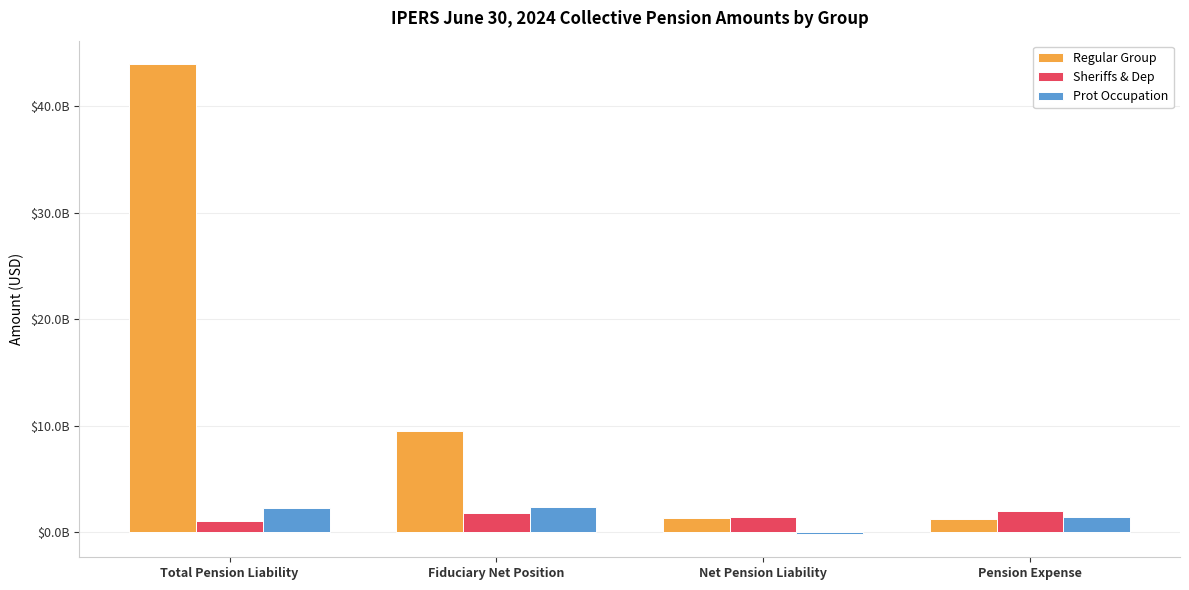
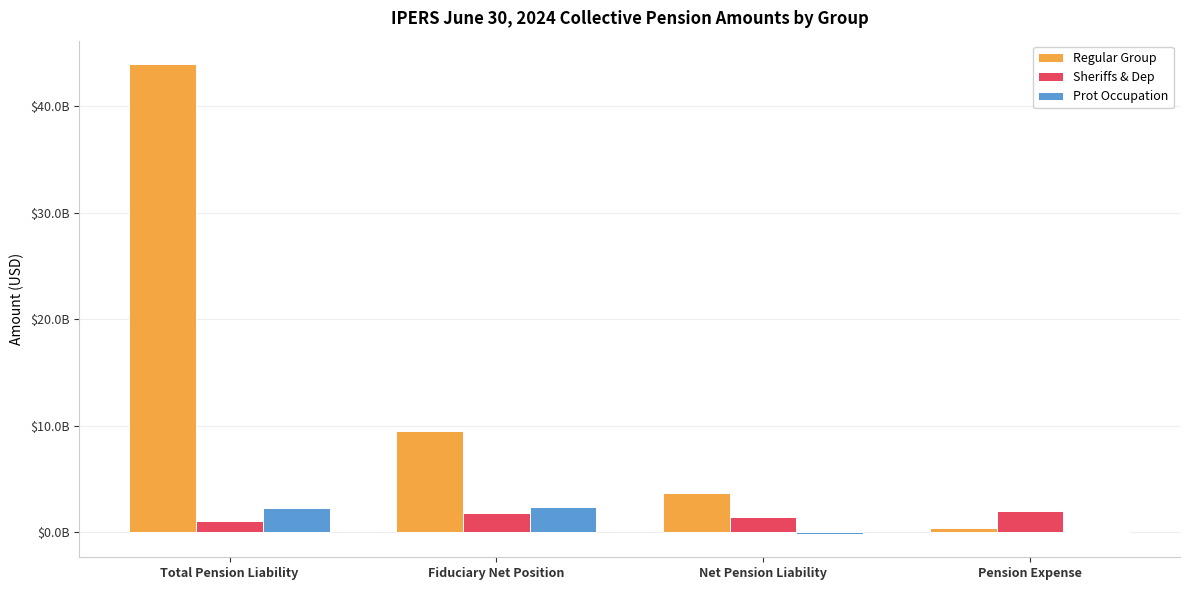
  {
    "Regular Group": {
      "Total Pension Liability": "$44000000000",
      "Fiduciary Net Position": "$9500000000",
-     "Net Pension Liability": "$1400000000",
-     "Pension Expense": "$1200000000"
+     "Net Pension Liability": "$3700000000",
+     "Pension Expense": "$400000000"
    },
    "Sheriffs & Dep": {
      "Total Pension Liability": "$1100000000",
      "Fiduciary Net Position": "$1800000000",
      "Net Pension Liability": "$1400000000",
      "Pension Expense": "$2000000000"
    },
    "Prot Occupation": {
      "Total Pension Liability": "$2300000000",
      "Fiduciary Net Position": "$2400000000",
-     "Pension Expense": "$1400000000"
+     "Pension Expense": "$0"
    }
  }
